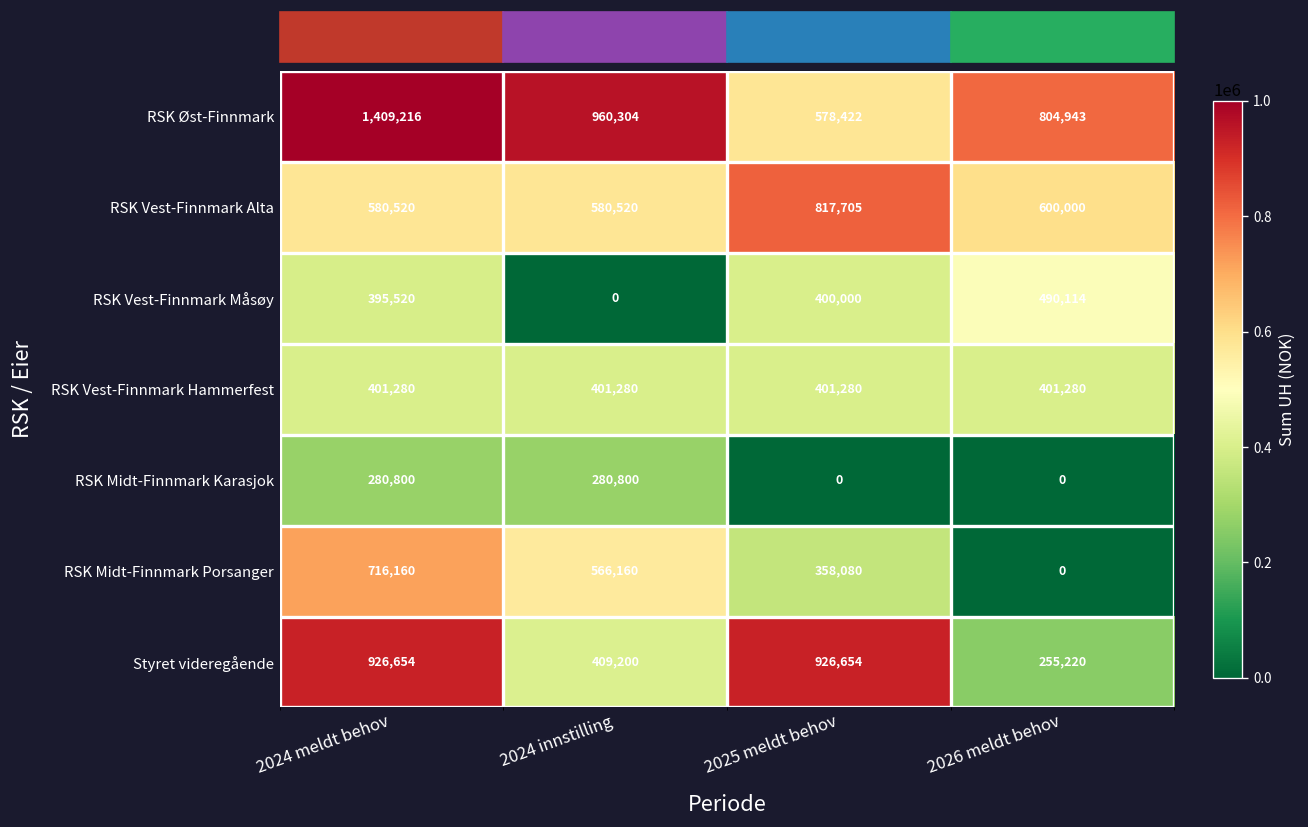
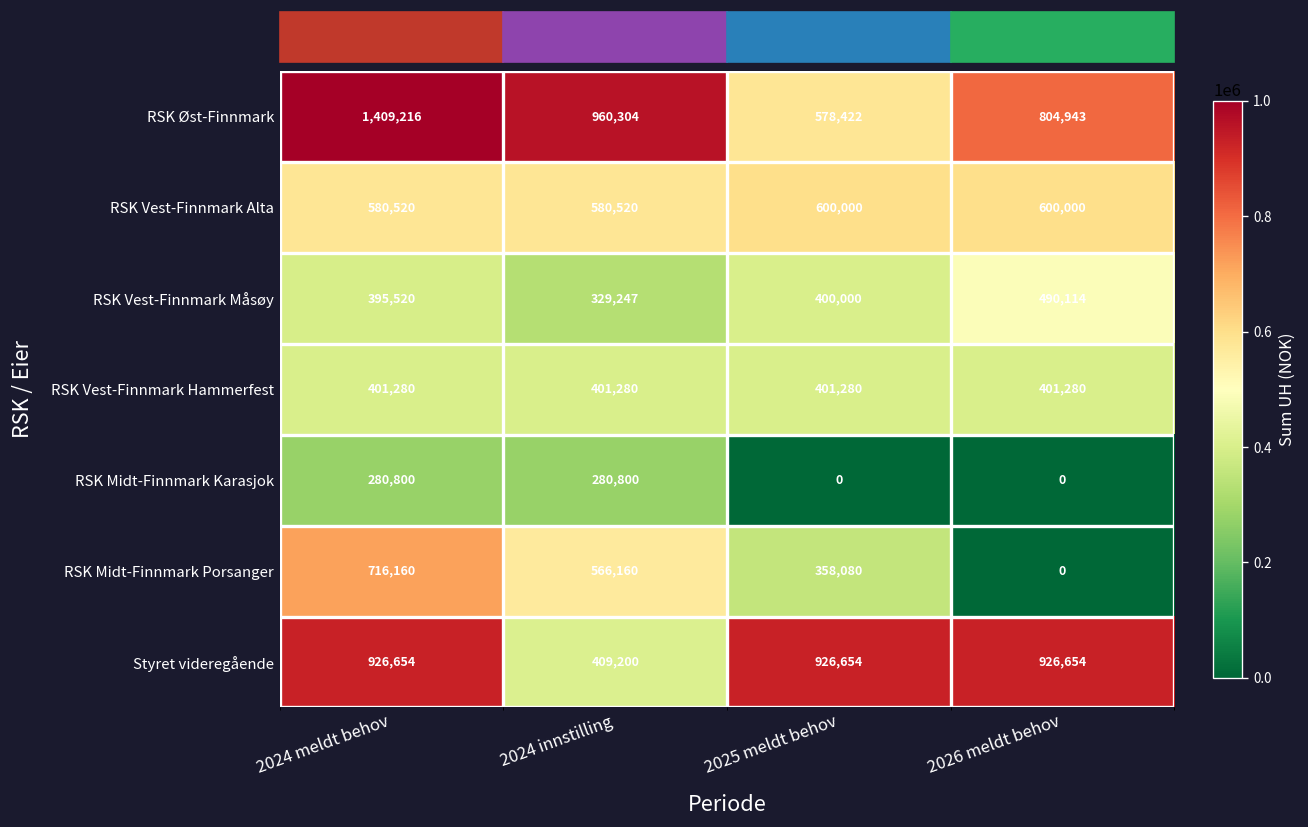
  {
    "RSK Øst-Finnmark": {
      "2024 meldt behov": "1,409,216",
      "2024 innstilling": "960,304",
      "2025 meldt behov": "578,422",
      "2026 meldt behov": "804,943"
    },
    "RSK Vest-Finnmark Alta": {
      "2024 meldt behov": "580,520",
      "2024 innstilling": "580,520",
-     "2025 meldt behov": "817,705",
+     "2025 meldt behov": "600,000",
      "2026 meldt behov": "600,000"
    },
    "RSK Vest-Finnmark Måsøy": {
      "2024 meldt behov": "395,520",
-     "2024 innstilling": "0",
+     "2024 innstilling": "329,247",
      "2025 meldt behov": "400,000",
      "2026 meldt behov": "490,114"
    },
    "RSK Vest-Finnmark Hammerfest": {
      "2024 meldt behov": "401,280",
      "2024 innstilling": "401,280",
      "2025 meldt behov": "401,280",
      "2026 meldt behov": "401,280"
    },
    "RSK Midt-Finnmark Karasjok": {
      "2024 meldt behov": "280,800",
      "2024 innstilling": "280,800",
      "2025 meldt behov": "0",
      "2026 meldt behov": "0"
    },
    "RSK Midt-Finnmark Porsanger": {
      "2024 meldt behov": "716,160",
      "2024 innstilling": "566,160",
      "2025 meldt behov": "358,080",
      "2026 meldt behov": "0"
    },
    "Styret videregående": {
      "2024 meldt behov": "926,654",
      "2024 innstilling": "409,200",
      "2025 meldt behov": "926,654",
-     "2026 meldt behov": "255,220"
+     "2026 meldt behov": "926,654"
    }
  }
